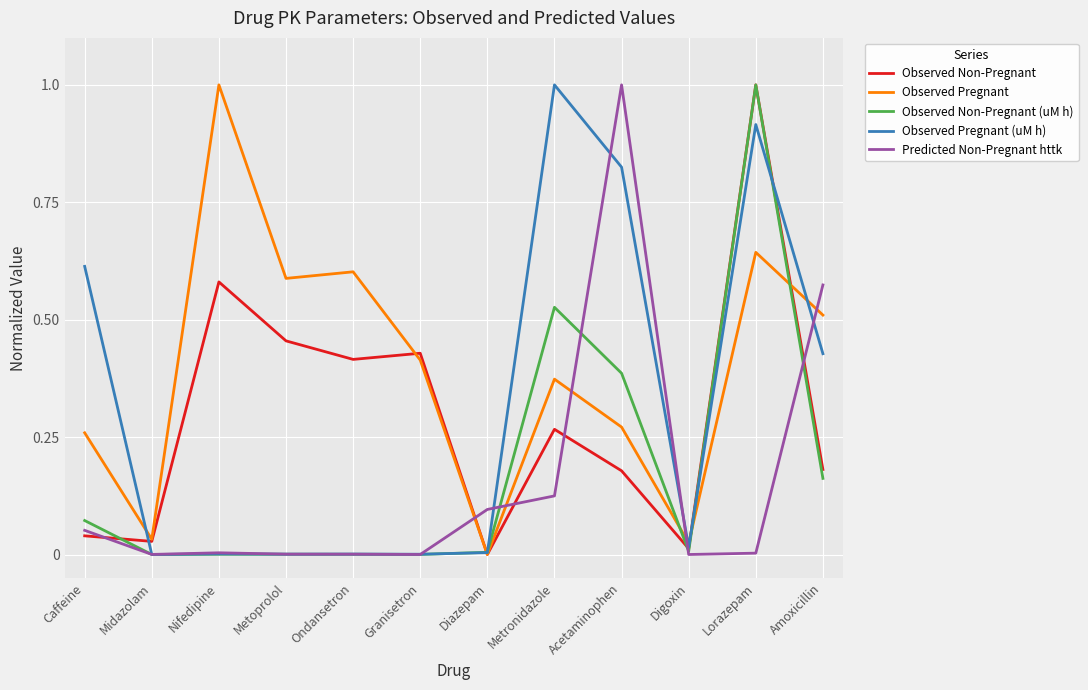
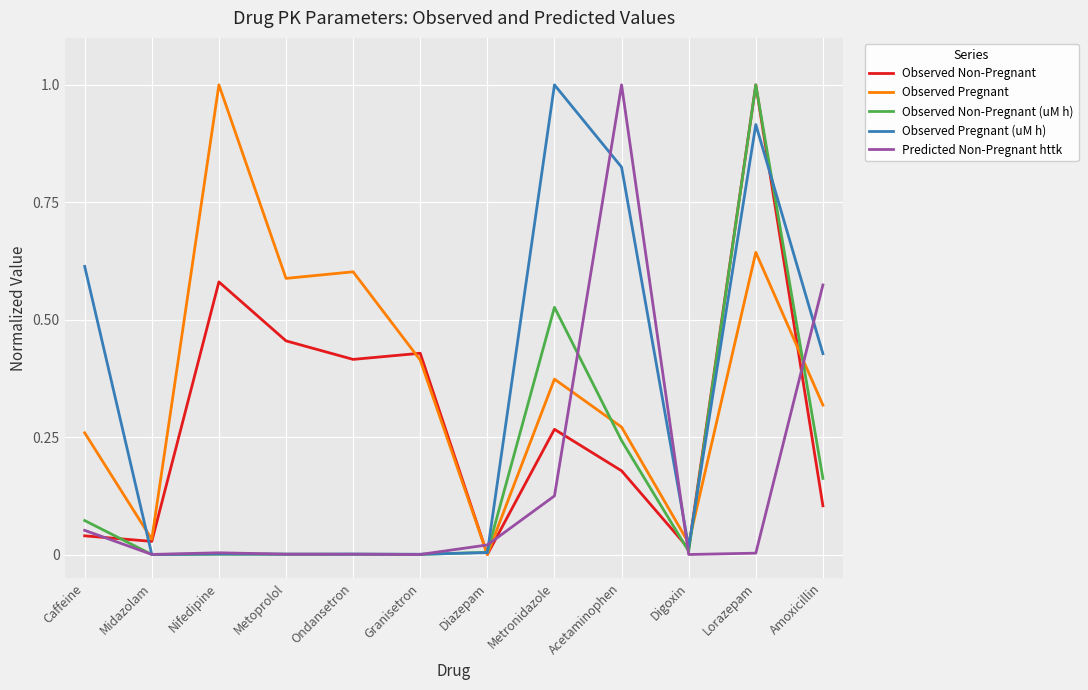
  {
    "Observed Non-Pregnant": {
      "Caffeine": 0.04,
      "Nifedipine": 0.58,
      "Metoprolol": 0.45,
      "Ondansetron": 0.42,
      "Granisetron": 0.43,
      "Metronidazole": 0.27,
      "Acetaminophen": 0.18,
-     "Amoxicillin": 0.18
+     "Amoxicillin": 0.10
    },
    "Observed Pregnant": {
      "Caffeine": 0.26,
      "Nifedipine": 1.00,
      "Metoprolol": 0.59,
      "Ondansetron": 0.60,
      "Granisetron": 0.41,
      "Metronidazole": 0.37,
      "Acetaminophen": 0.27,
      "Digoxin": 0.02,
      "Lorazepam": 0.64,
-     "Amoxicillin": 0.51
+     "Amoxicillin": 0.32
    },
    "Observed Non-Pregnant (uM h)": {
      "Caffeine": 0.07,
      "Metronidazole": 0.53,
-     "Acetaminophen": 0.39,
+     "Acetaminophen": 0.24,
      "Digoxin": 0.01,
      "Amoxicillin": 0.16
    },
    "Observed Pregnant (uM h)": {
      "Caffeine": 0.61,
      "Metronidazole": 1.00,
      "Acetaminophen": 0.82,
      "Lorazepam": 0.92,
      "Amoxicillin": 0.43
    },
    "Predicted Non-Pregnant httk": {
      "Caffeine": 0.05,
-     "Diazepam": 0.10,
+     "Diazepam": 0.02,
      "Metronidazole": 0.12,
      "Acetaminophen": 1.00,
      "Digoxin": 0.00,
      "Lorazepam": 0.00,
      "Amoxicillin": 0.57
    }
  }
